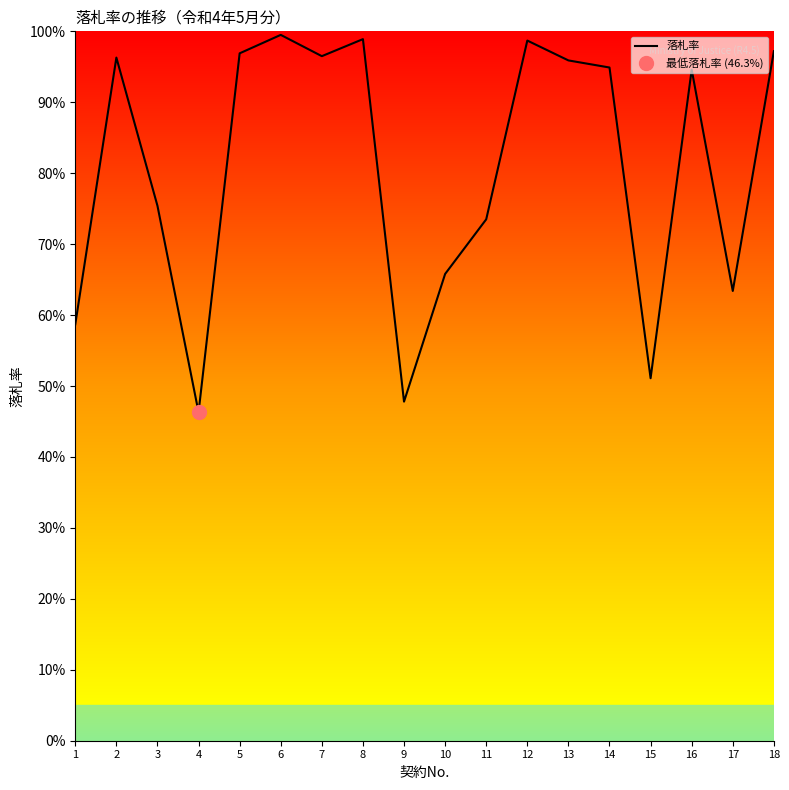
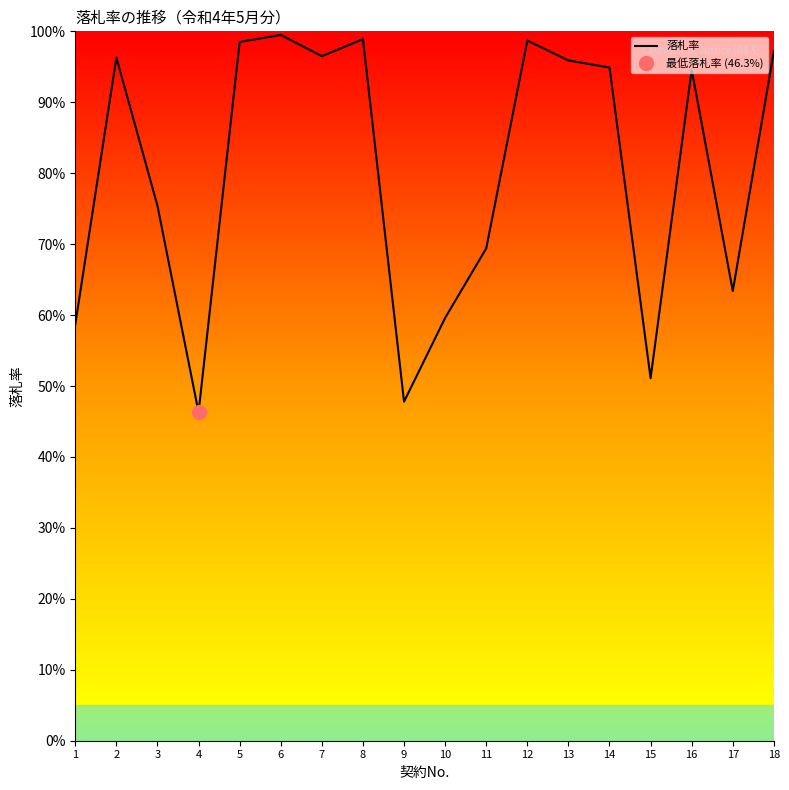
  {
    "落札率": {
      "1": "59%",
      "2": "96%",
      "3": "75%",
-     "5": "97%",
+     "5": "99%",
      "6": "100%",
      "7": "97%",
      "8": "99%",
      "9": "48%",
-     "10": "66%",
-     "11": "74%",
+     "10": "60%",
+     "11": "69%",
      "12": "99%",
      "13": "96%",
      "14": "95%",
      "15": "51%",
      "17": "63%",
      "18": "97%"
    }
  }
